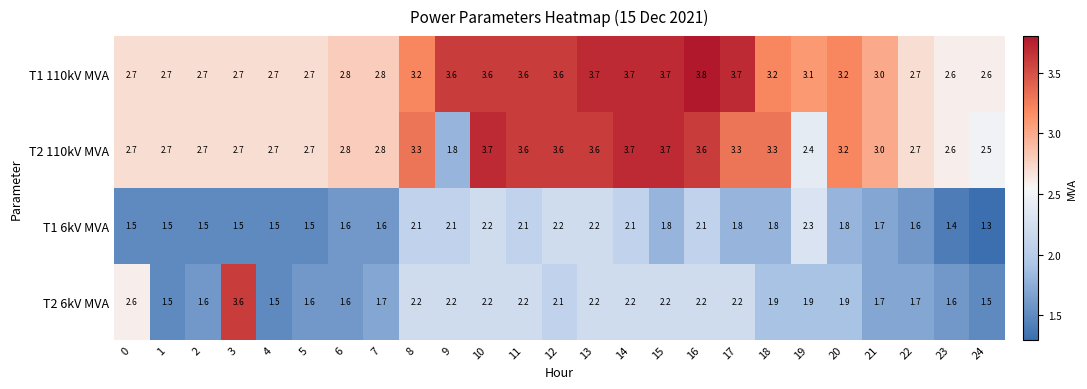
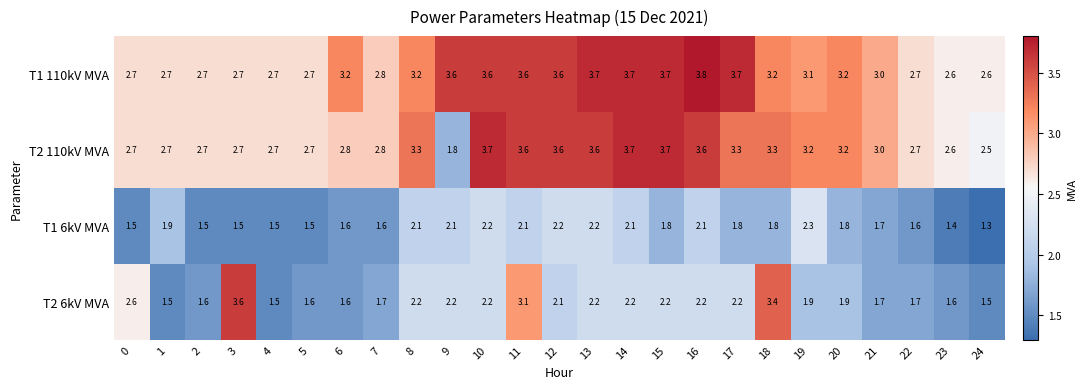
  {
    "T1 110kV MVA": {
      "0": 2.7,
      "1": 2.7,
      "2": 2.7,
      "3": 2.7,
      "4": 2.7,
      "5": 2.7,
-     "6": 2.8,
+     "6": 3.2,
      "7": 2.8,
      "8": 3.2,
      "9": 3.6,
      "10": 3.6,
      "11": 3.6,
      "12": 3.6,
      "13": 3.7,
      "14": 3.7,
      "15": 3.7,
      "16": 3.8,
      "17": 3.7,
      "18": 3.2,
      "19": 3.1,
      "20": 3.2,
      "21": 3.0,
      "22": 2.7,
      "23": 2.6,
      "24": 2.6
    },
    "T2 110kV MVA": {
      "0": 2.7,
      "1": 2.7,
      "2": 2.7,
      "3": 2.7,
      "4": 2.7,
      "5": 2.7,
      "6": 2.8,
      "7": 2.8,
      "8": 3.3,
      "9": 1.8,
      "10": 3.7,
      "11": 3.6,
      "12": 3.6,
      "13": 3.6,
      "14": 3.7,
      "15": 3.7,
      "16": 3.6,
      "17": 3.3,
      "18": 3.3,
-     "19": 2.4,
+     "19": 3.2,
      "20": 3.2,
      "21": 3.0,
      "22": 2.7,
      "23": 2.6,
      "24": 2.5
    },
    "T1 6kV MVA": {
      "0": 1.5,
-     "1": 1.5,
+     "1": 1.9,
      "2": 1.5,
      "3": 1.5,
      "4": 1.5,
      "5": 1.5,
      "6": 1.6,
      "7": 1.6,
      "8": 2.1,
      "9": 2.1,
      "10": 2.2,
      "11": 2.1,
      "12": 2.2,
      "13": 2.2,
      "14": 2.1,
      "15": 1.8,
      "16": 2.1,
      "17": 1.8,
      "18": 1.8,
      "19": 2.3,
      "20": 1.8,
      "21": 1.7,
      "22": 1.6,
      "23": 1.4,
      "24": 1.3
    },
    "T2 6kV MVA": {
      "0": 2.6,
      "1": 1.5,
      "2": 1.6,
      "3": 3.6,
      "4": 1.5,
      "5": 1.6,
      "6": 1.6,
      "7": 1.7,
      "8": 2.2,
      "9": 2.2,
      "10": 2.2,
-     "11": 2.2,
+     "11": 3.1,
      "12": 2.1,
      "13": 2.2,
      "14": 2.2,
      "15": 2.2,
      "16": 2.2,
      "17": 2.2,
-     "18": 1.9,
+     "18": 3.4,
      "19": 1.9,
      "20": 1.9,
      "21": 1.7,
      "22": 1.7,
      "23": 1.6,
      "24": 1.5
    }
  }
